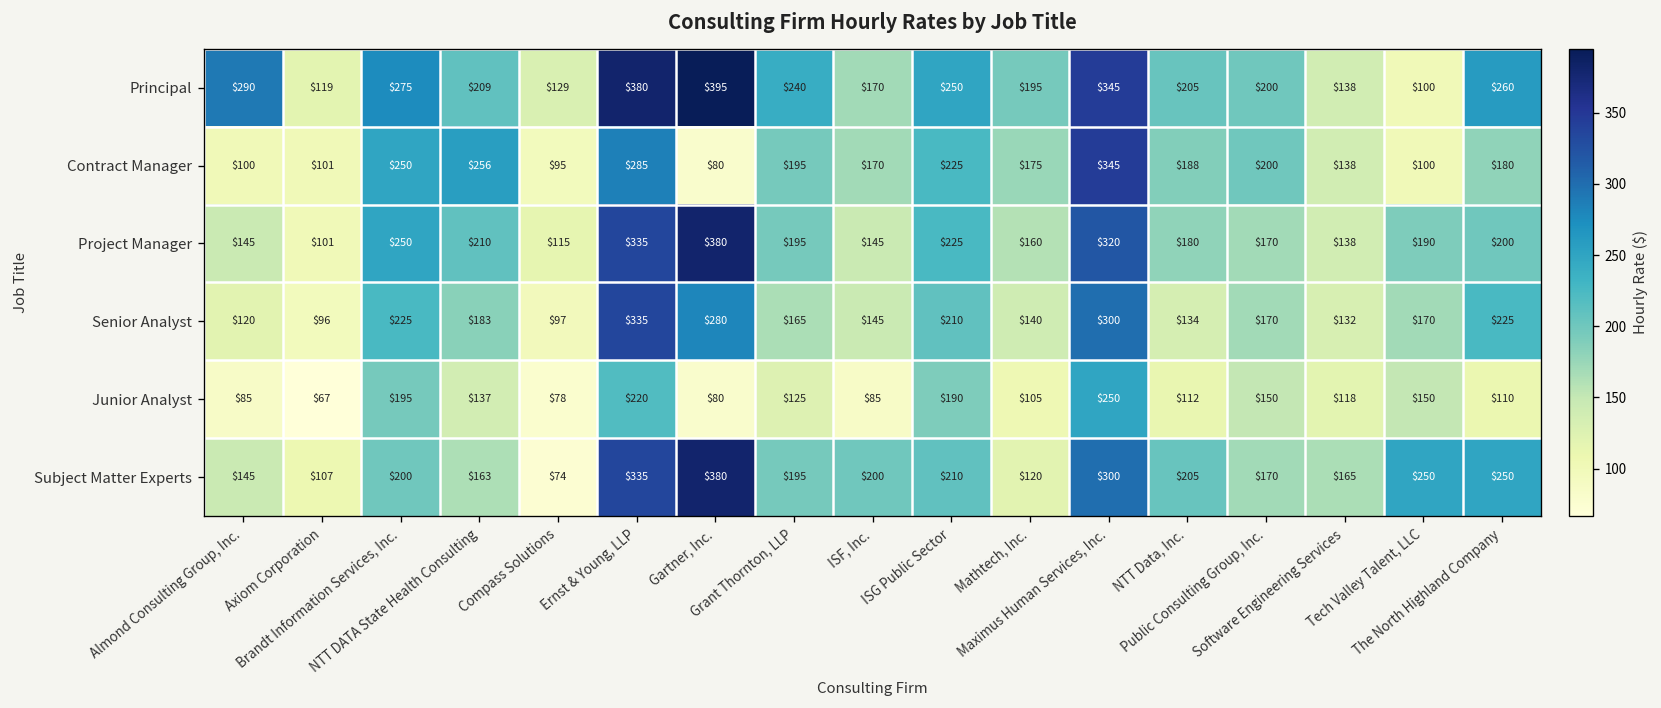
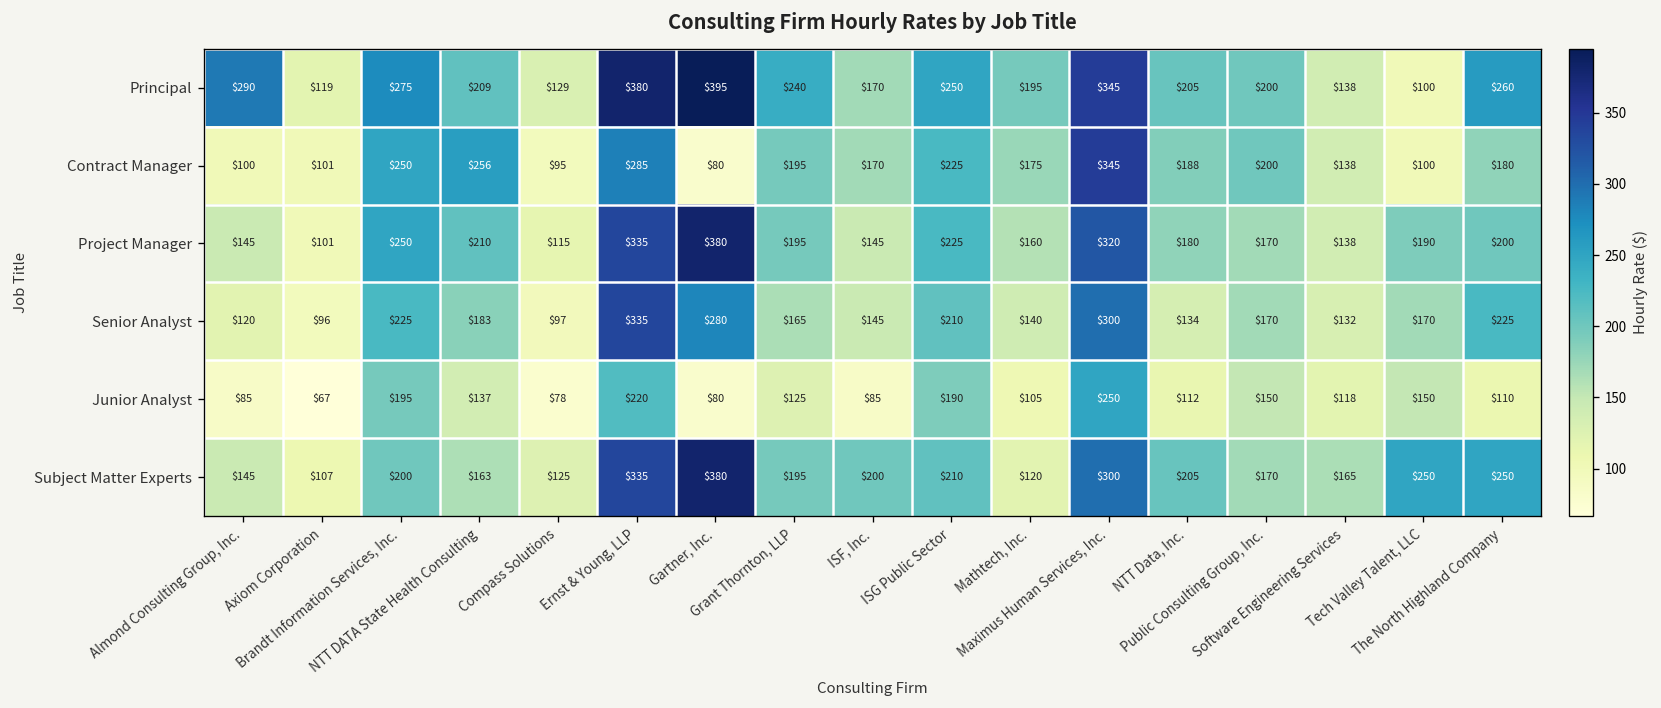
  {
    "Principal": {
      "Almond Consulting Group, Inc.": "$290",
      "Axiom Corporation": "$119",
      "Brandt Information Services, Inc.": "$275",
      "NTT DATA State Health Consulting": "$209",
      "Compass Solutions": "$129",
      "Ernst & Young, LLP": "$380",
      "Gartner, Inc.": "$395",
      "Grant Thornton, LLP": "$240",
      "ISF, Inc.": "$170",
      "ISG Public Sector": "$250",
      "Mathtech, Inc.": "$195",
      "Maximus Human Services, Inc.": "$345",
      "NTT Data, Inc.": "$205",
      "Public Consulting Group, Inc.": "$200",
      "Software Engineering Services": "$138",
      "Tech Valley Talent, LLC": "$100",
      "The North Highland Company": "$260"
    },
    "Contract Manager": {
      "Almond Consulting Group, Inc.": "$100",
      "Axiom Corporation": "$101",
      "Brandt Information Services, Inc.": "$250",
      "NTT DATA State Health Consulting": "$256",
      "Compass Solutions": "$95",
      "Ernst & Young, LLP": "$285",
      "Gartner, Inc.": "$80",
      "Grant Thornton, LLP": "$195",
      "ISF, Inc.": "$170",
      "ISG Public Sector": "$225",
      "Mathtech, Inc.": "$175",
      "Maximus Human Services, Inc.": "$345",
      "NTT Data, Inc.": "$188",
      "Public Consulting Group, Inc.": "$200",
      "Software Engineering Services": "$138",
      "Tech Valley Talent, LLC": "$100",
      "The North Highland Company": "$180"
    },
    "Project Manager": {
      "Almond Consulting Group, Inc.": "$145",
      "Axiom Corporation": "$101",
      "Brandt Information Services, Inc.": "$250",
      "NTT DATA State Health Consulting": "$210",
      "Compass Solutions": "$115",
      "Ernst & Young, LLP": "$335",
      "Gartner, Inc.": "$380",
      "Grant Thornton, LLP": "$195",
      "ISF, Inc.": "$145",
      "ISG Public Sector": "$225",
      "Mathtech, Inc.": "$160",
      "Maximus Human Services, Inc.": "$320",
      "NTT Data, Inc.": "$180",
      "Public Consulting Group, Inc.": "$170",
      "Software Engineering Services": "$138",
      "Tech Valley Talent, LLC": "$190",
      "The North Highland Company": "$200"
    },
    "Senior Analyst": {
      "Almond Consulting Group, Inc.": "$120",
      "Axiom Corporation": "$96",
      "Brandt Information Services, Inc.": "$225",
      "NTT DATA State Health Consulting": "$183",
      "Compass Solutions": "$97",
      "Ernst & Young, LLP": "$335",
      "Gartner, Inc.": "$280",
      "Grant Thornton, LLP": "$165",
      "ISF, Inc.": "$145",
      "ISG Public Sector": "$210",
      "Mathtech, Inc.": "$140",
      "Maximus Human Services, Inc.": "$300",
      "NTT Data, Inc.": "$134",
      "Public Consulting Group, Inc.": "$170",
      "Software Engineering Services": "$132",
      "Tech Valley Talent, LLC": "$170",
      "The North Highland Company": "$225"
    },
    "Junior Analyst": {
      "Almond Consulting Group, Inc.": "$85",
      "Axiom Corporation": "$67",
      "Brandt Information Services, Inc.": "$195",
      "NTT DATA State Health Consulting": "$137",
      "Compass Solutions": "$78",
      "Ernst & Young, LLP": "$220",
      "Gartner, Inc.": "$80",
      "Grant Thornton, LLP": "$125",
      "ISF, Inc.": "$85",
      "ISG Public Sector": "$190",
      "Mathtech, Inc.": "$105",
      "Maximus Human Services, Inc.": "$250",
      "NTT Data, Inc.": "$112",
      "Public Consulting Group, Inc.": "$150",
      "Software Engineering Services": "$118",
      "Tech Valley Talent, LLC": "$150",
      "The North Highland Company": "$110"
    },
    "Subject Matter Experts": {
      "Almond Consulting Group, Inc.": "$145",
      "Axiom Corporation": "$107",
      "Brandt Information Services, Inc.": "$200",
      "NTT DATA State Health Consulting": "$163",
-     "Compass Solutions": "$74",
+     "Compass Solutions": "$125",
      "Ernst & Young, LLP": "$335",
      "Gartner, Inc.": "$380",
      "Grant Thornton, LLP": "$195",
      "ISF, Inc.": "$200",
      "ISG Public Sector": "$210",
      "Mathtech, Inc.": "$120",
      "Maximus Human Services, Inc.": "$300",
      "NTT Data, Inc.": "$205",
      "Public Consulting Group, Inc.": "$170",
      "Software Engineering Services": "$165",
      "Tech Valley Talent, LLC": "$250",
      "The North Highland Company": "$250"
    }
  }
